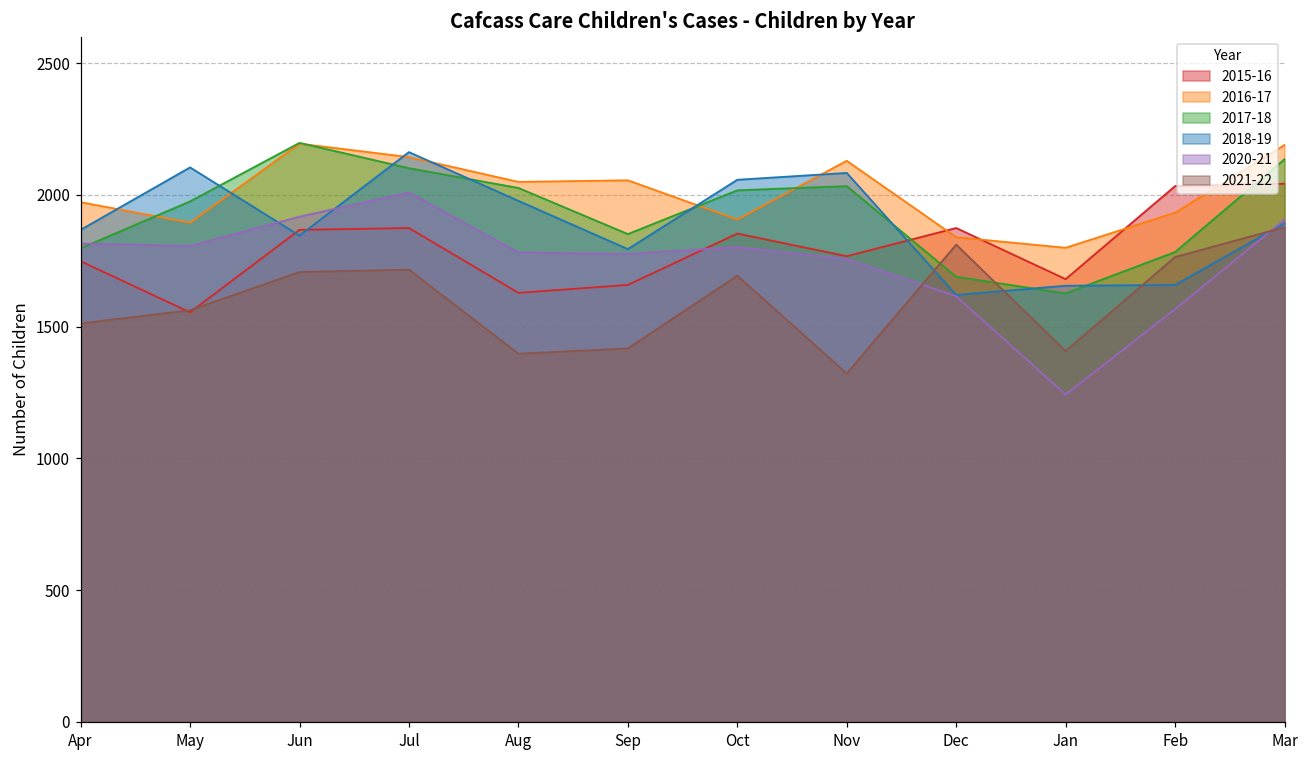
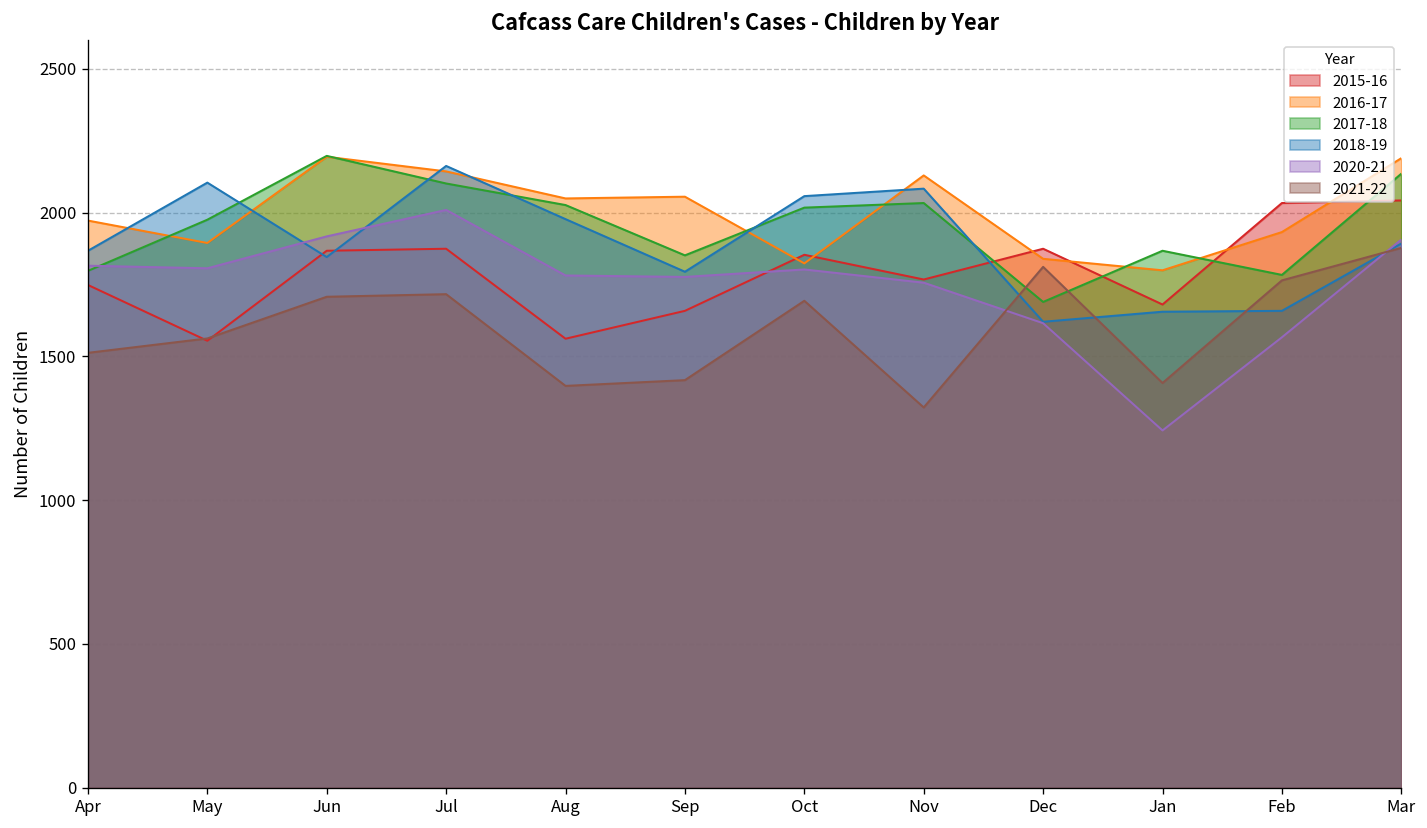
  {
    "2015-16": {
      "Apr": 1750,
      "Jun": 1870,
      "Jul": 1870,
-     "Aug": 1630,
+     "Aug": 1560,
      "Sep": 1660,
      "Oct": 1850,
      "Nov": 1770,
      "Dec": 1870,
      "Jan": 1680,
      "Feb": 2030,
      "Mar": 2040
    },
    "2016-17": {
      "Apr": 1970,
      "May": 1890,
      "Jul": 2140,
      "Aug": 2050,
      "Sep": 2060,
-     "Oct": 1910,
+     "Oct": 1820,
      "Nov": 2130,
      "Dec": 1840,
      "Jan": 1800,
      "Feb": 1930,
      "Mar": 2190
    },
    "2017-18": {
      "Apr": 1800,
      "May": 1980,
      "Jul": 2100,
      "Aug": 2030,
      "Sep": 1850,
      "Oct": 2020,
      "Nov": 2030,
      "Dec": 1690,
-     "Jan": 1630,
+     "Jan": 1870,
      "Feb": 1780,
      "Mar": 2140
    },
    "2018-19": {
      "Apr": 1870,
      "May": 2100,
      "Jun": 1850,
      "Jul": 2160,
      "Aug": 1980,
      "Sep": 1790,
      "Oct": 2060,
      "Nov": 2080,
      "Jan": 1660,
      "Feb": 1660,
      "Mar": 1890
    },
    "2020-21": {
      "Apr": 1820,
      "May": 1810,
      "Jun": 1920,
      "Jul": 2010,
      "Aug": 1780,
      "Sep": 1780,
      "Oct": 1800,
      "Nov": 1760,
      "Jan": 1240,
      "Feb": 1570,
      "Mar": 1910
    },
    "2021-22": {
      "Apr": 1510,
      "Jun": 1710,
      "Jul": 1720,
      "Aug": 1400,
      "Sep": 1420,
      "Oct": 1690,
      "Nov": 1320,
      "Dec": 1810,
      "Jan": 1410,
      "Feb": 1760,
      "Mar": 1880
    }
  }
